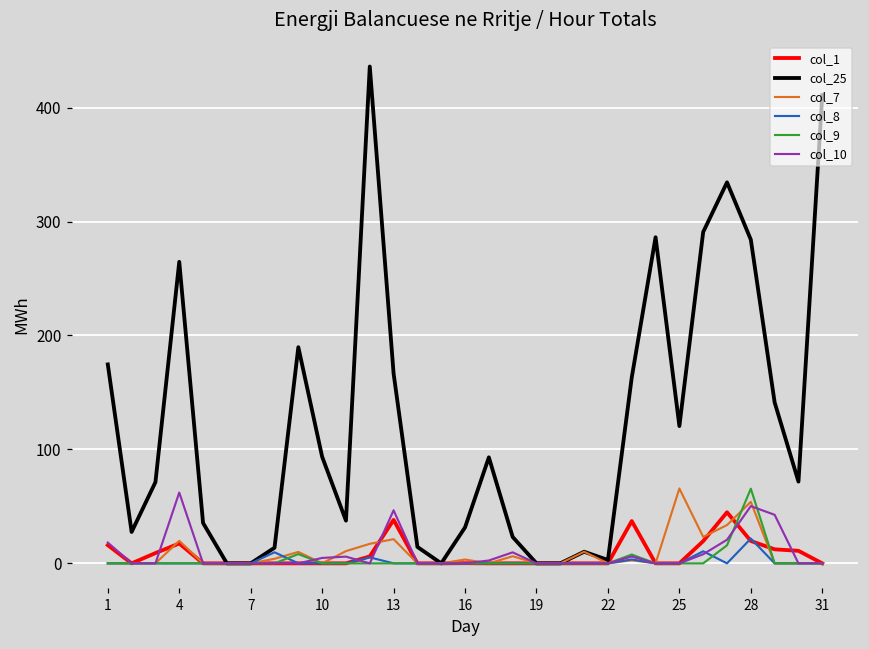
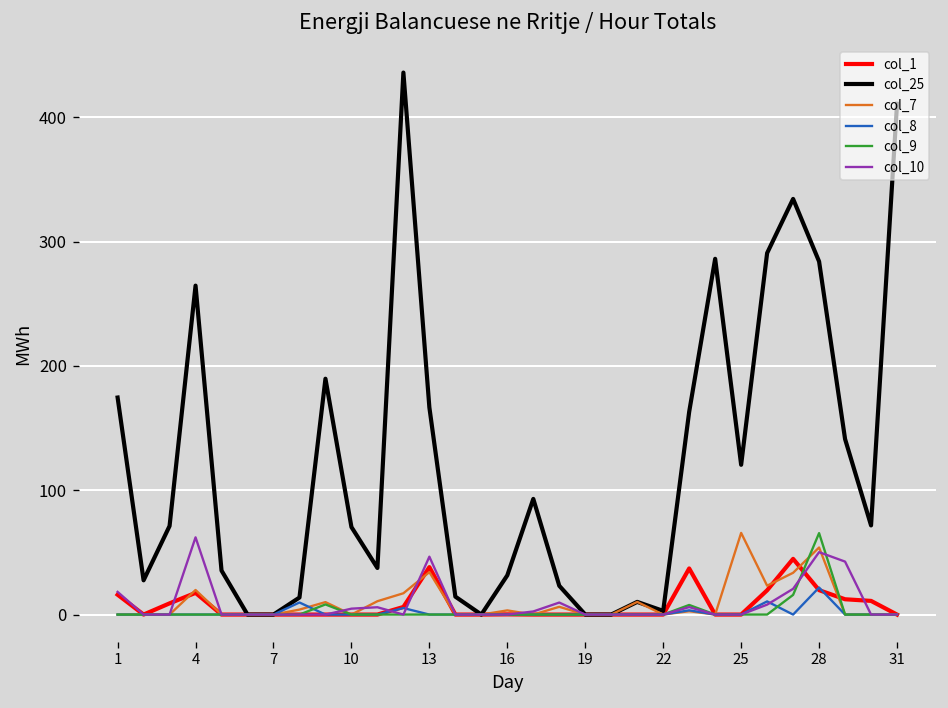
  {
    "col_1": {
      "13": 38
    },
    "col_25": {
      "1": 175,
      "4": 265,
-     "10": 94,
+     "10": 70,
      "13": 167,
      "16": 32,
      "22": 3,
      "25": 120,
      "28": 284
    },
    "col_7": {
-     "13": 21,
+     "13": 34,
      "16": 3,
      "25": 66,
      "28": 54
    },
    "col_9": {
      "28": 66
    },
    "col_10": {
      "4": 62,
      "10": 5,
      "13": 47,
      "28": 50
    }
  }
